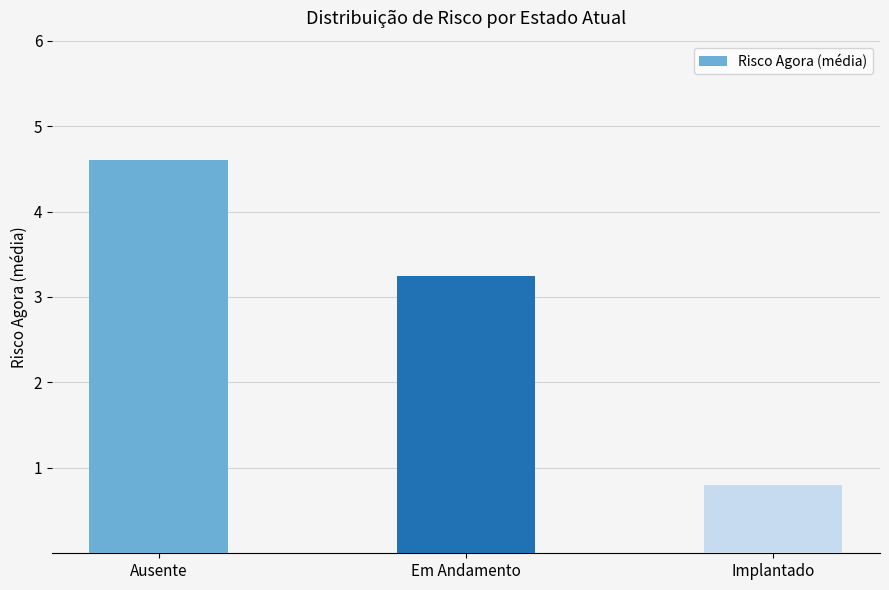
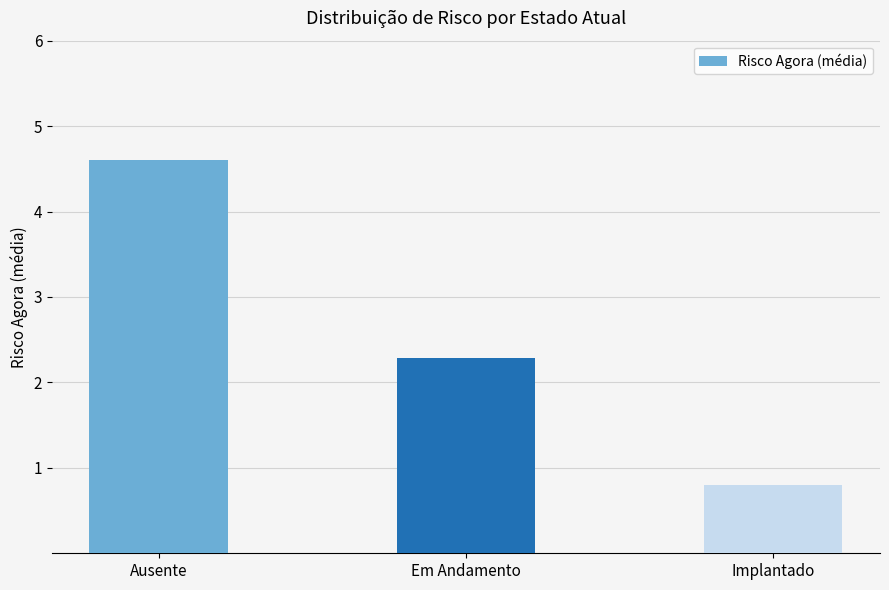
  {
    "Ausente": 4.6,
-   "Em Andamento": 3.3,
+   "Em Andamento": 2.3,
    "Implantado": 0.8
  }
